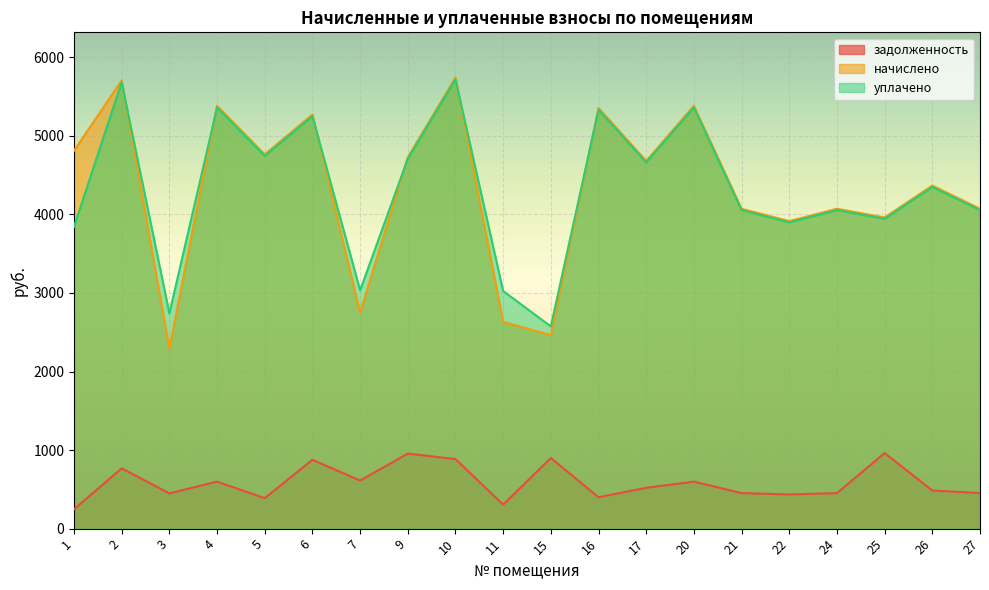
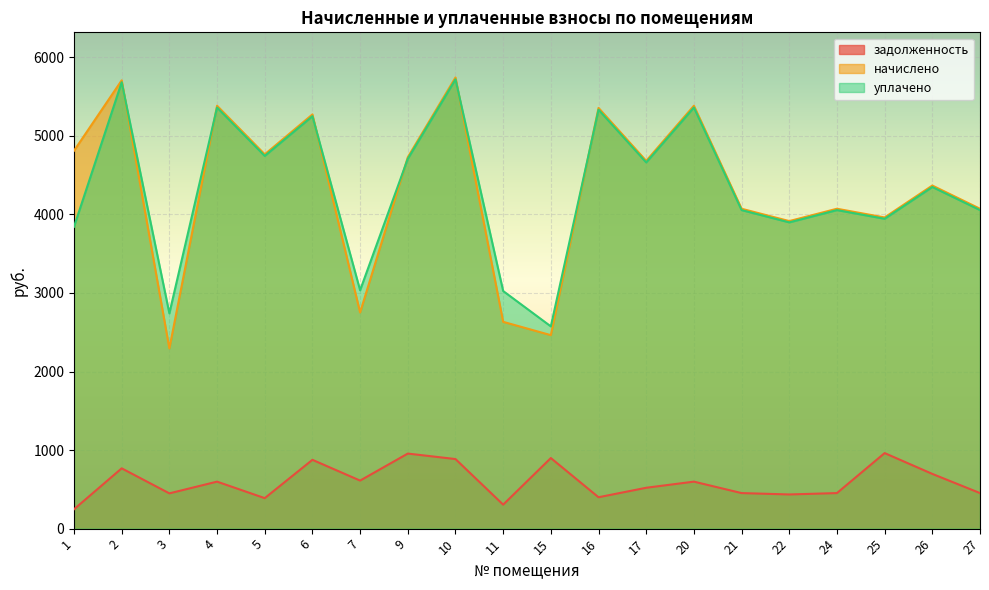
  {
    "задолженность": {
      "1": 200,
      "2": 800,
      "3": 400,
      "4": 600,
      "5": 400,
      "6": 900,
      "7": 600,
      "9": 1000,
      "10": 900,
      "11": 300,
      "15": 900,
      "16": 400,
      "17": 500,
      "20": 600,
      "21": 500,
      "22": 400,
      "24": 500,
      "25": 1000,
-     "26": 500,
+     "26": 700,
      "27": 500
    },
    "начислено": {
      "1": 4800,
      "3": 2300,
      "7": 2800,
      "11": 2600,
      "15": 2500
    },
    "уплачено": {
      "1": 3800,
      "3": 2700,
      "7": 3000,
      "11": 3000,
      "15": 2600
    }
  }
